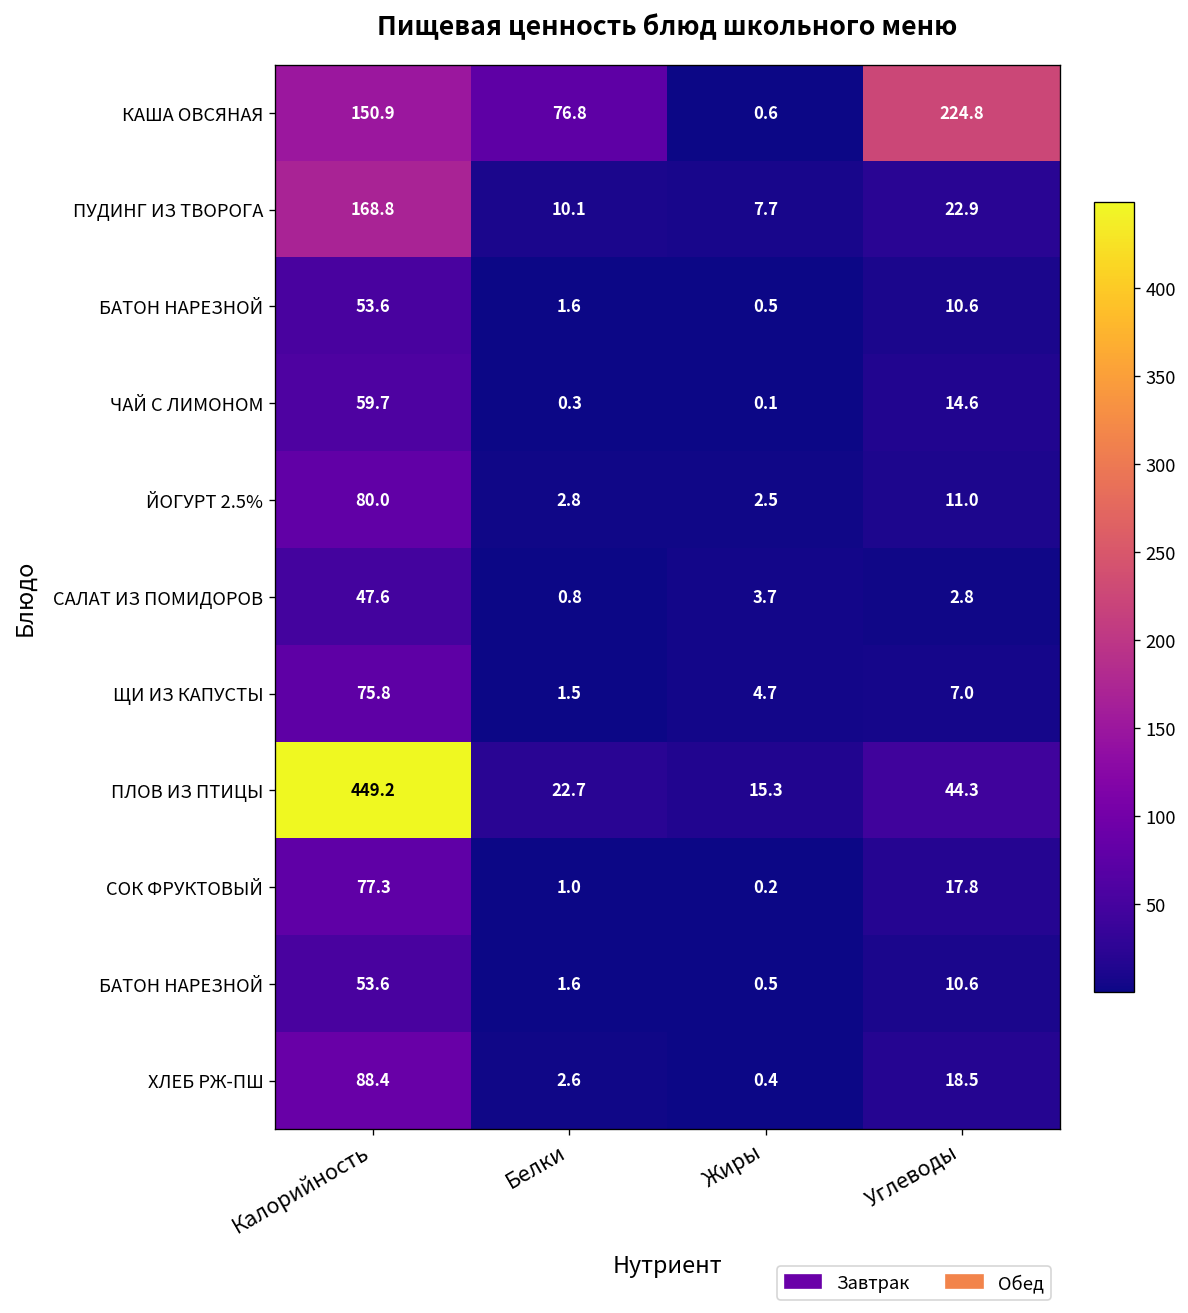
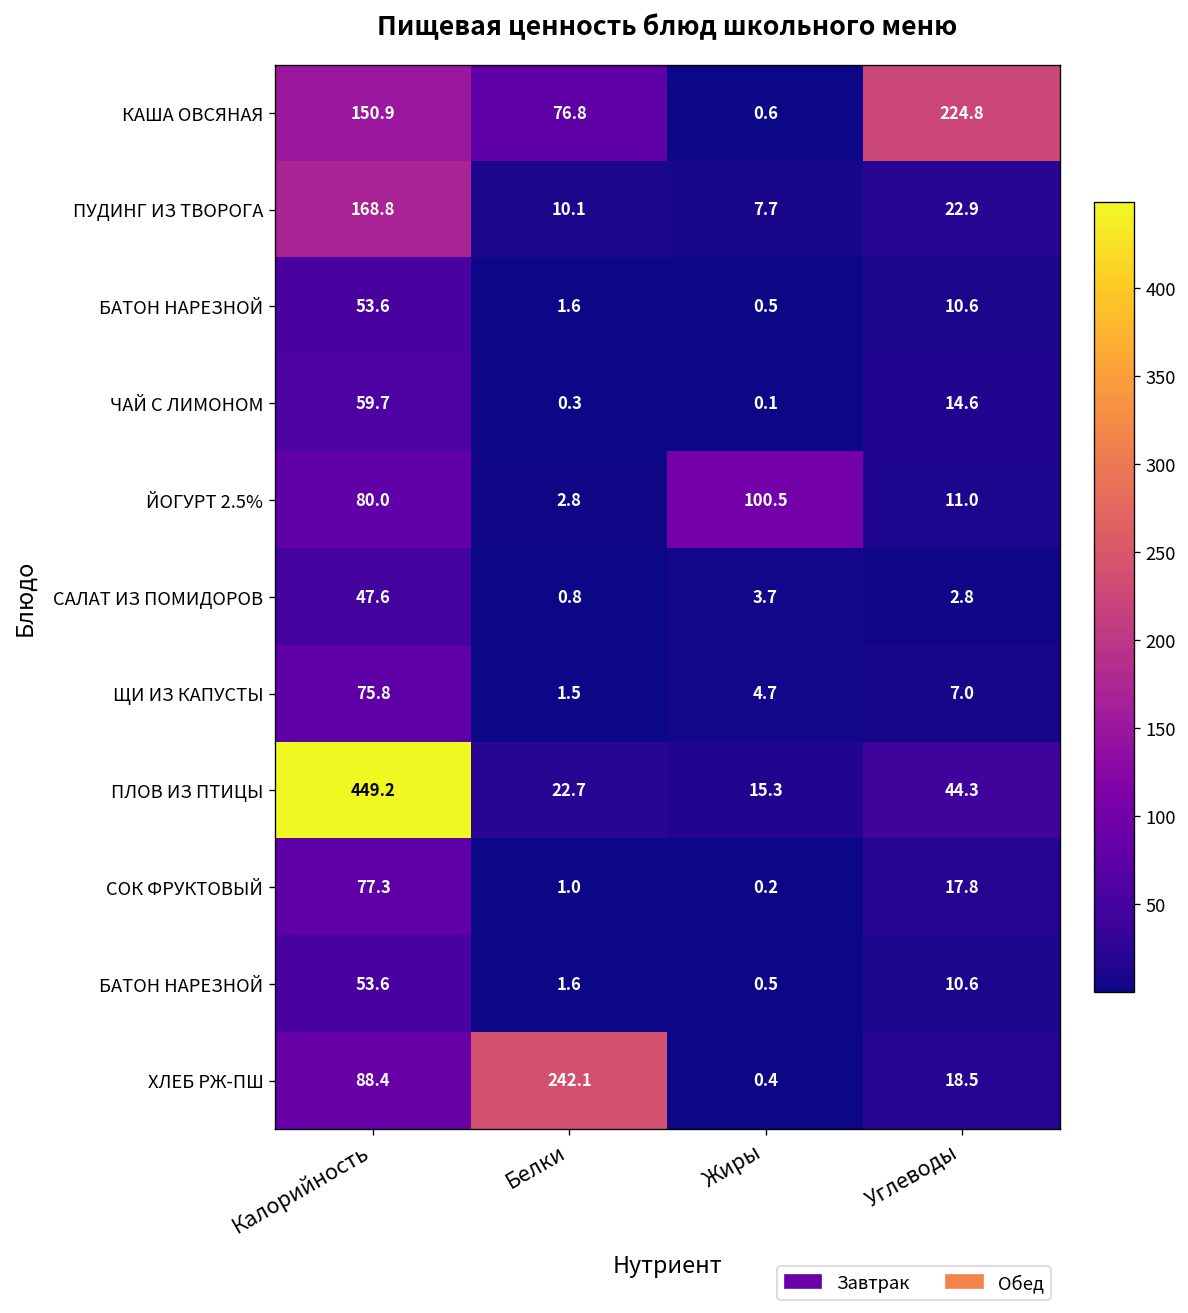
  {
    "КАША ОВСЯНАЯ": {
      "Калорийность": 150.9,
      "Белки": 76.8,
      "Жиры": 0.6,
      "Углеводы": 224.8
    },
    "ПУДИНГ ИЗ ТВОРОГА": {
      "Калорийность": 168.8,
      "Белки": 10.1,
      "Жиры": 7.7,
      "Углеводы": 22.9
    },
    "ЧАЙ С ЛИМОНОМ": {
      "Калорийность": 59.7,
      "Белки": 0.3,
      "Жиры": 0.1,
      "Углеводы": 14.6
    },
    "ЙОГУРТ 2.5%": {
      "Калорийность": 80.0,
      "Белки": 2.8,
-     "Жиры": 2.5,
+     "Жиры": 100.5,
      "Углеводы": 11.0
    },
    "САЛАТ ИЗ ПОМИДОРОВ": {
      "Калорийность": 47.6,
      "Белки": 0.8,
      "Жиры": 3.7,
      "Углеводы": 2.8
    },
    "ЩИ ИЗ КАПУСТЫ": {
      "Калорийность": 75.8,
      "Белки": 1.5,
      "Жиры": 4.7,
      "Углеводы": 7.0
    },
    "ПЛОВ ИЗ ПТИЦЫ": {
      "Калорийность": 449.2,
      "Белки": 22.7,
      "Жиры": 15.3,
      "Углеводы": 44.3
    },
    "СОК ФРУКТОВЫЙ": {
      "Калорийность": 77.3,
      "Белки": 1.0,
      "Жиры": 0.2,
      "Углеводы": 17.8
    },
    "ХЛЕБ РЖ-ПШ": {
      "Калорийность": 88.4,
-     "Белки": 2.6,
+     "Белки": 242.1,
      "Жиры": 0.4,
      "Углеводы": 18.5
    }
  }
